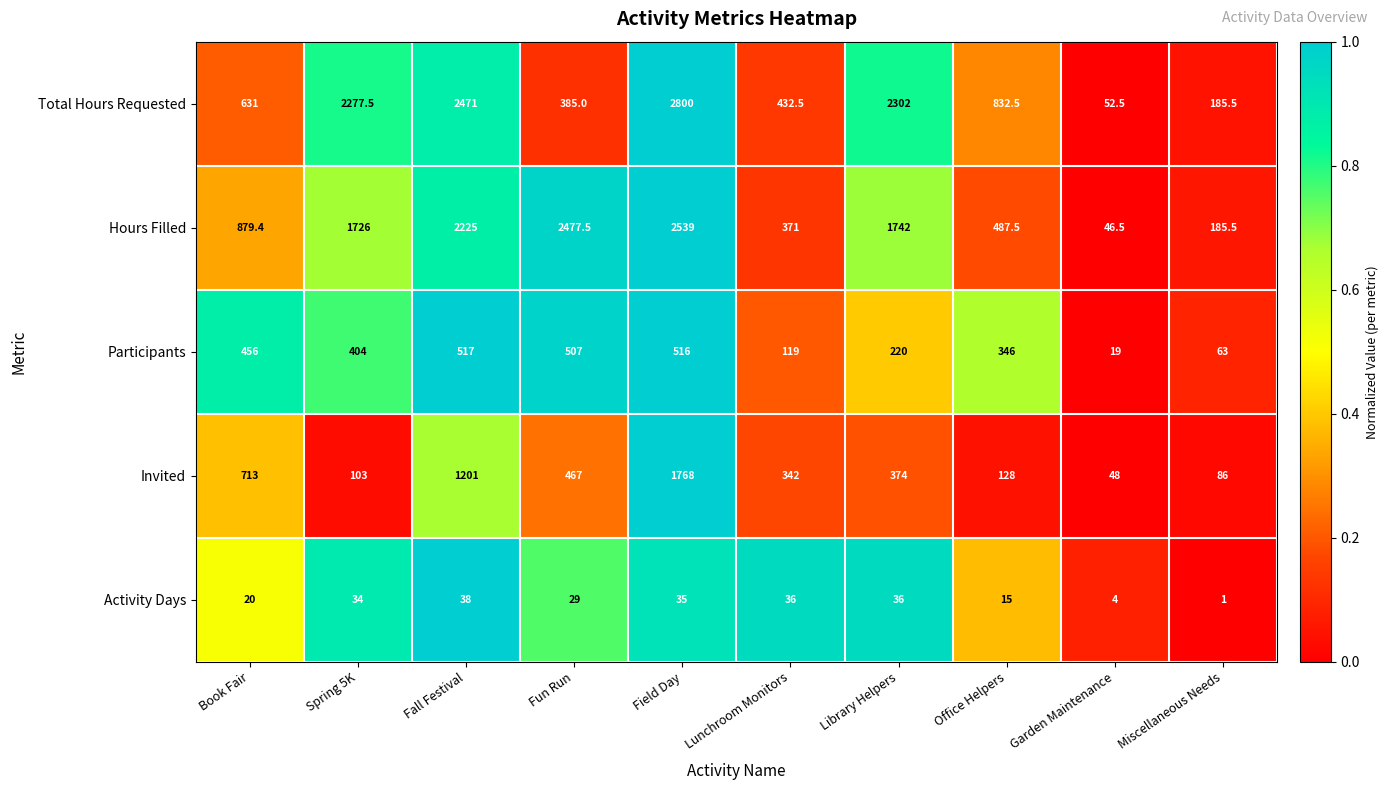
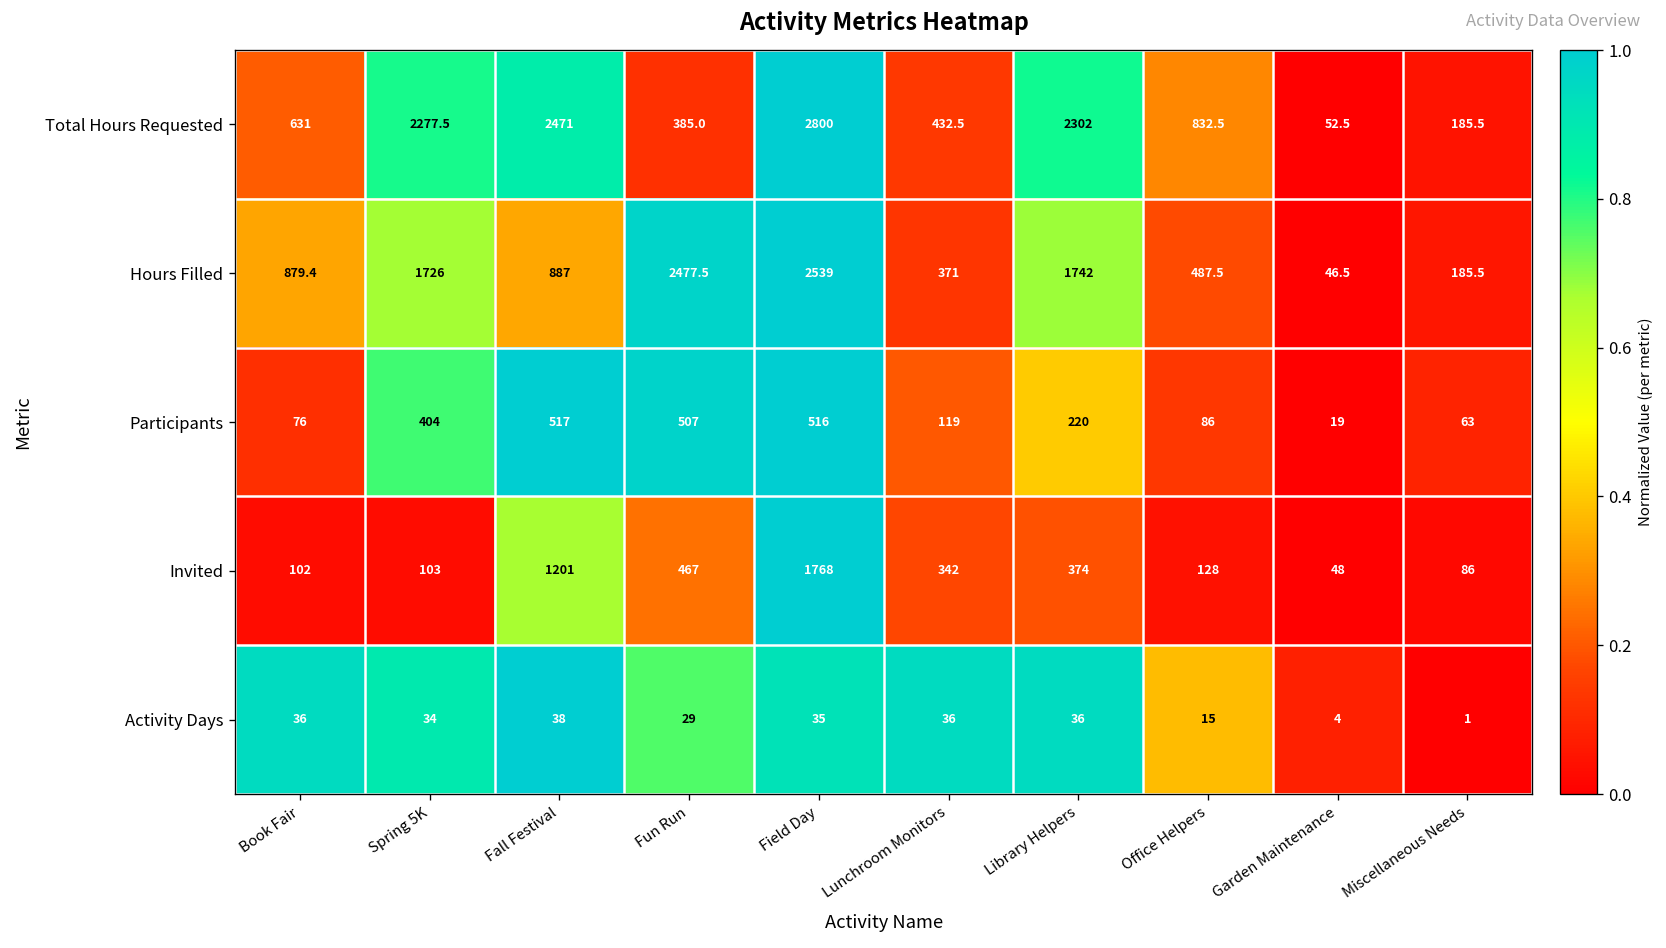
  {
    "Total Hours Requested": {
      "Book Fair": 631,
      "Spring 5K": 2277.5,
      "Fall Festival": 2471,
      "Fun Run": 385.0,
      "Field Day": 2800,
      "Lunchroom Monitors": 432.5,
      "Library Helpers": 2302,
      "Office Helpers": 832.5,
      "Garden Maintenance": 52.5,
      "Miscellaneous Needs": 185.5
    },
    "Hours Filled": {
      "Book Fair": 879.4,
      "Spring 5K": 1726,
-     "Fall Festival": 2225,
+     "Fall Festival": 887,
      "Fun Run": 2477.5,
      "Field Day": 2539,
      "Lunchroom Monitors": 371,
      "Library Helpers": 1742,
      "Office Helpers": 487.5,
      "Garden Maintenance": 46.5,
      "Miscellaneous Needs": 185.5
    },
    "Participants": {
-     "Book Fair": 456,
+     "Book Fair": 76,
      "Spring 5K": 404,
      "Fall Festival": 517,
      "Fun Run": 507,
      "Field Day": 516,
      "Lunchroom Monitors": 119,
      "Library Helpers": 220,
-     "Office Helpers": 346,
+     "Office Helpers": 86,
      "Garden Maintenance": 19,
      "Miscellaneous Needs": 63
    },
    "Invited": {
-     "Book Fair": 713,
+     "Book Fair": 102,
      "Spring 5K": 103,
      "Fall Festival": 1201,
      "Fun Run": 467,
      "Field Day": 1768,
      "Lunchroom Monitors": 342,
      "Library Helpers": 374,
      "Office Helpers": 128,
      "Garden Maintenance": 48,
      "Miscellaneous Needs": 86
    },
    "Activity Days": {
-     "Book Fair": 20,
+     "Book Fair": 36,
      "Spring 5K": 34,
      "Fall Festival": 38,
      "Fun Run": 29,
      "Field Day": 35,
      "Lunchroom Monitors": 36,
      "Library Helpers": 36,
      "Office Helpers": 15,
      "Garden Maintenance": 4,
      "Miscellaneous Needs": 1
    }
  }
